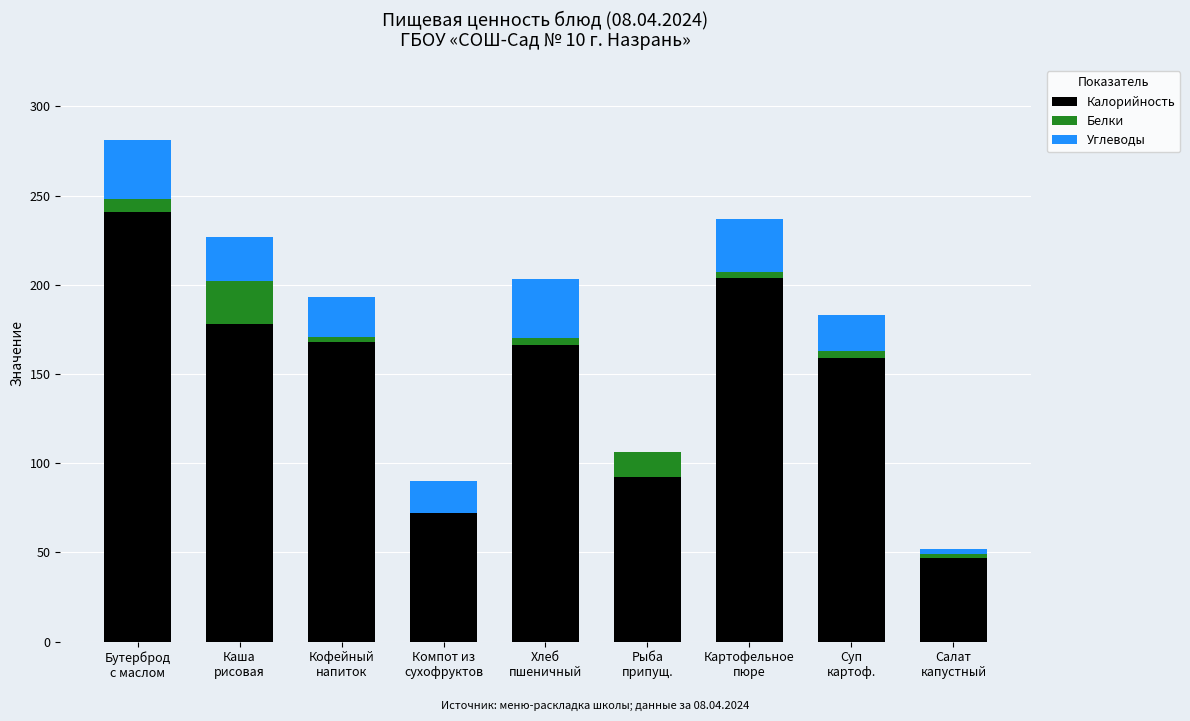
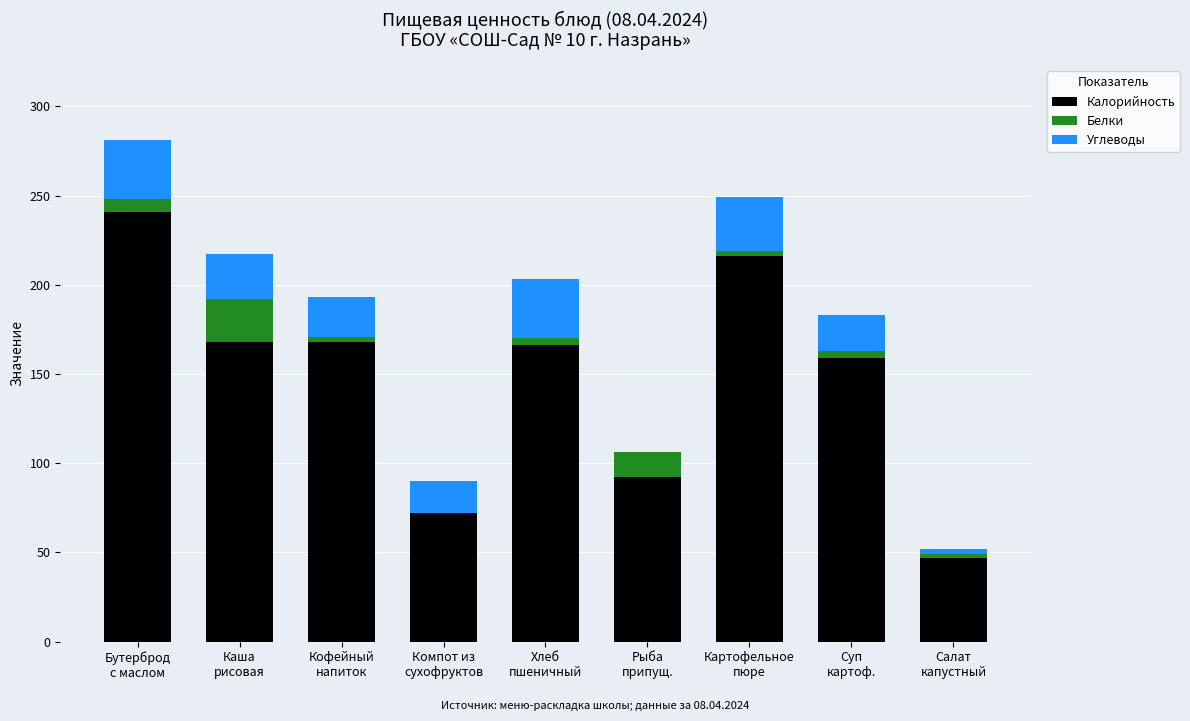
  {
    "Калорийность": {
      "Бутерброд c маслом": 241,
-     "Каша рисовая": 178,
+     "Каша рисовая": 168,
      "Кофейный напиток": 168,
      "Компот из сухофруктов": 72,
      "Хлеб пшеничный": 166,
      "Рыба припущ.": 92,
-     "Картофельное пюре": 204,
+     "Картофельное пюре": 216,
      "Суп картоф.": 159,
      "Салат капустный": 47
    },
    "Белки": {
      "Бутерброд c маслом": 7,
      "Каша рисовая": 24,
      "Кофейный напиток": 3,
      "Компот из сухофруктов": 0,
      "Хлеб пшеничный": 4,
      "Рыба припущ.": 14,
      "Картофельное пюре": 3,
      "Суп картоф.": 4,
      "Салат капустный": 2
    },
    "Углеводы": {
      "Бутерброд c маслом": 33,
      "Каша рисовая": 25,
      "Кофейный напиток": 22,
      "Компот из сухофруктов": 18,
      "Хлеб пшеничный": 33,
      "Рыба припущ.": 0,
      "Картофельное пюре": 30,
      "Суп картоф.": 20,
      "Салат капустный": 3
    }
  }
